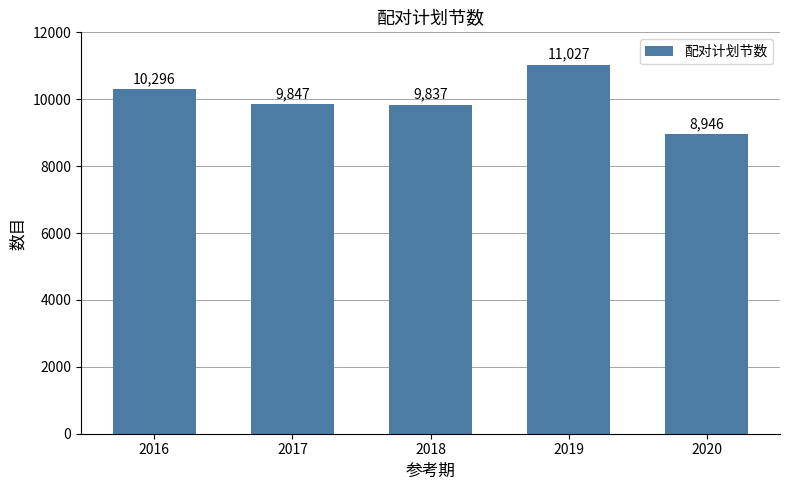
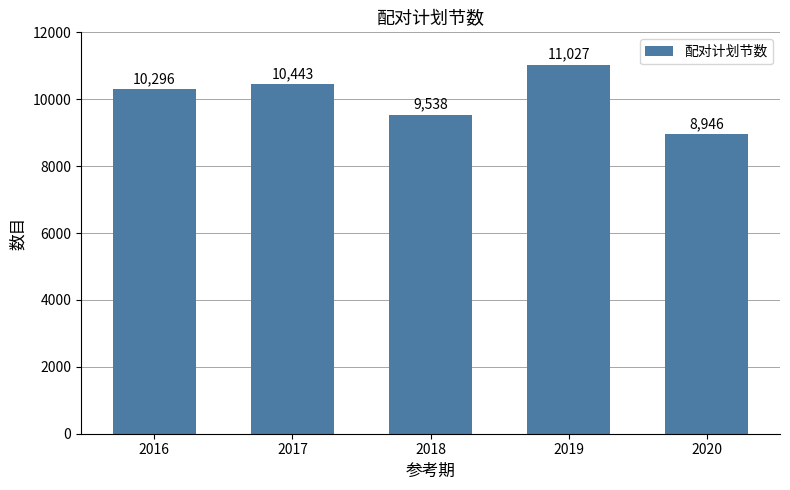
  {
    "2016": "10,296",
-   "2017": "9,847",
-   "2018": "9,837",
+   "2017": "10,443",
+   "2018": "9,538",
    "2019": "11,027",
    "2020": "8,946"
  }
